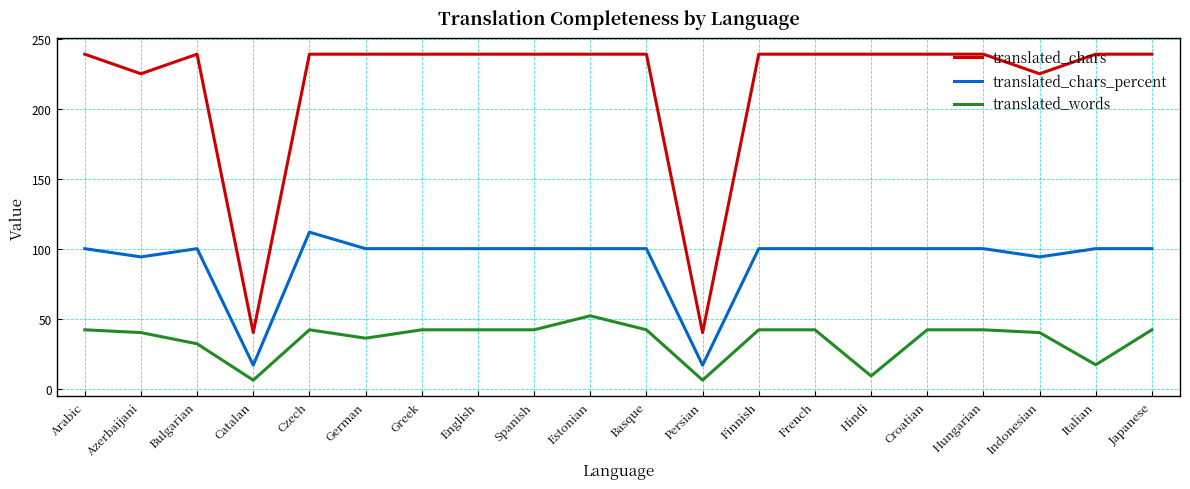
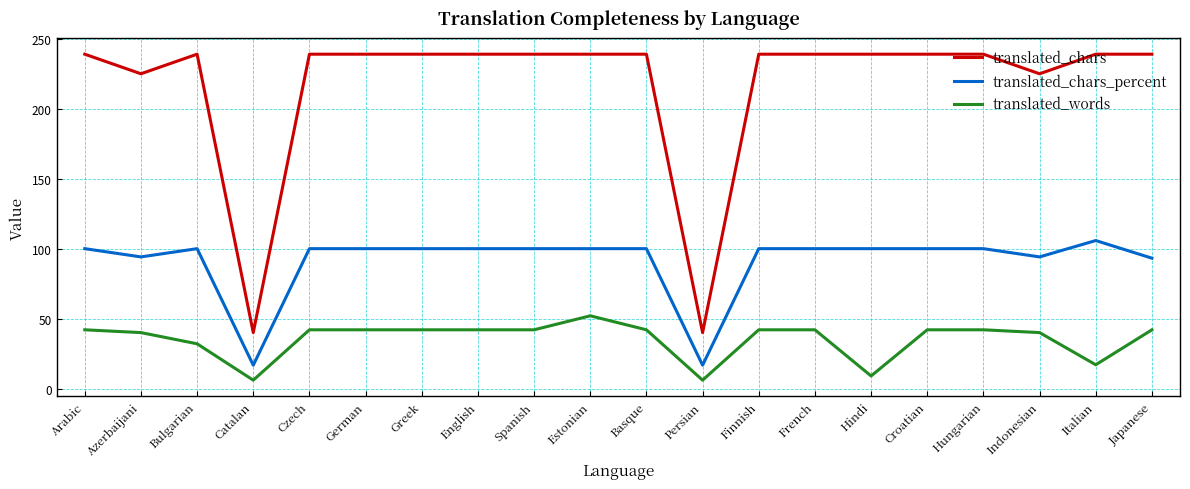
  {
    "translated_chars": {
      "Arabic": 239,
      "Azerbaijani": 225,
      "Bulgarian": 239,
      "Catalan": 40,
      "Czech": 239,
      "German": 239,
      "Greek": 239,
      "English": 239,
      "Spanish": 239,
      "Estonian": 239,
      "Basque": 239,
      "Persian": 40,
      "Finnish": 239,
      "French": 239,
      "Hindi": 239,
      "Croatian": 239,
      "Hungarian": 239,
      "Indonesian": 225,
      "Italian": 239,
      "Japanese": 239
    },
    "translated_chars_percent": {
      "Arabic": 100,
      "Azerbaijani": 94,
      "Bulgarian": 100,
      "Catalan": 17,
-     "Czech": 112,
+     "Czech": 100,
      "German": 100,
      "Greek": 100,
      "English": 100,
      "Spanish": 100,
      "Estonian": 100,
      "Basque": 100,
      "Persian": 17,
      "Finnish": 100,
      "French": 100,
      "Hindi": 100,
      "Croatian": 100,
      "Hungarian": 100,
      "Indonesian": 94,
-     "Italian": 100,
-     "Japanese": 100
+     "Italian": 106,
+     "Japanese": 93
    },
    "translated_words": {
      "Arabic": 42,
      "Azerbaijani": 40,
      "Bulgarian": 32,
      "Catalan": 6,
      "Czech": 42,
-     "German": 36,
+     "German": 42,
      "Greek": 42,
      "English": 42,
      "Spanish": 42,
      "Estonian": 52,
      "Basque": 42,
      "Persian": 6,
      "Finnish": 42,
      "French": 42,
      "Hindi": 9,
      "Croatian": 42,
      "Hungarian": 42,
      "Indonesian": 40,
      "Italian": 17,
      "Japanese": 42
    }
  }
